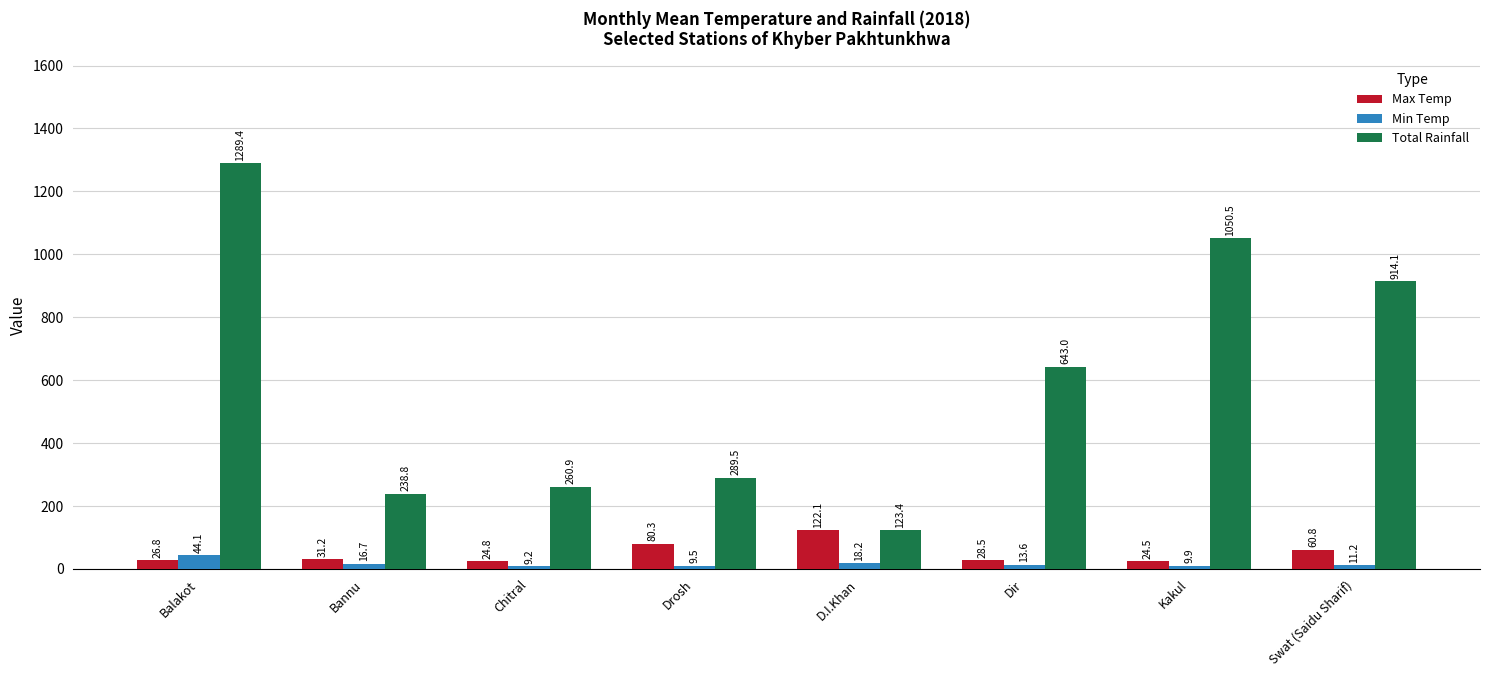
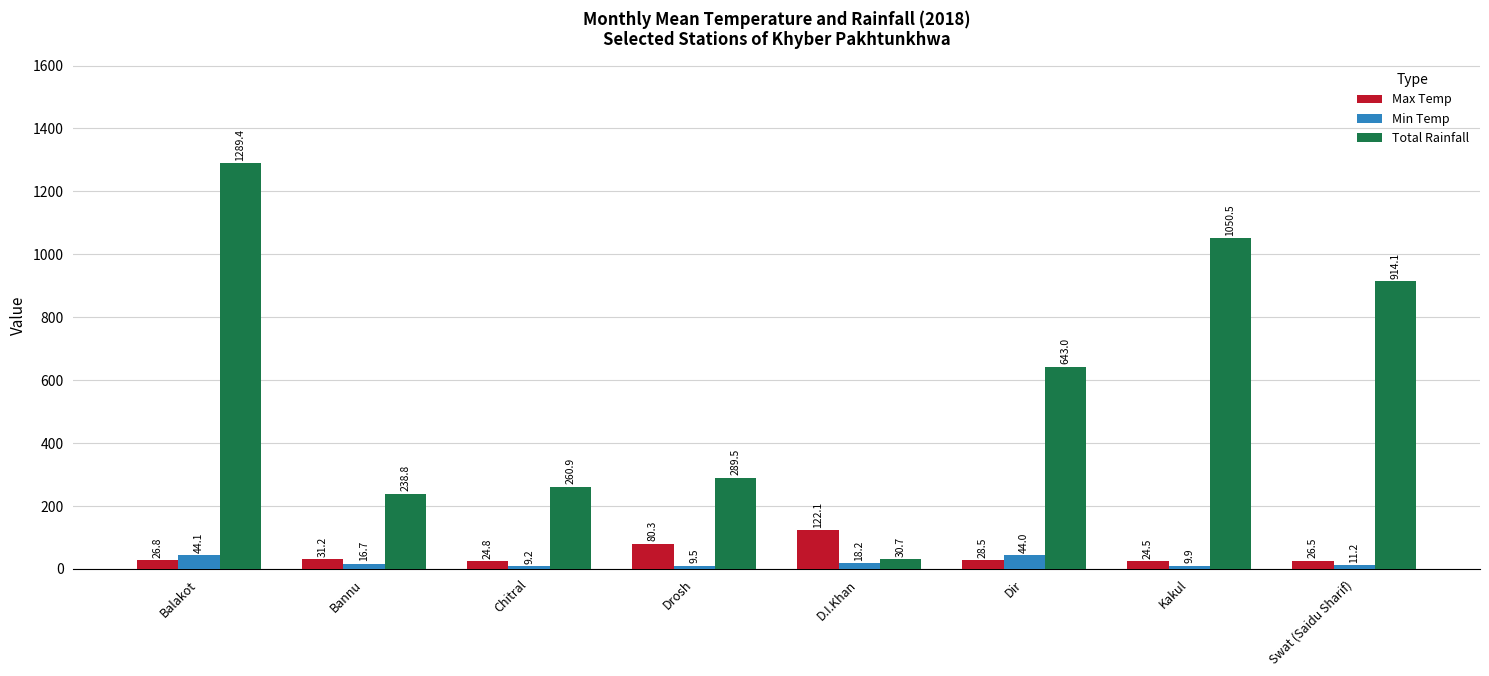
  {
    "Max Temp": {
      "Balakot": 26.8,
      "Bannu": 31.2,
      "Chitral": 24.8,
      "Drosh": 80.3,
      "D.I.Khan": 122.1,
      "Dir": 28.5,
      "Kakul": 24.5,
-     "Swat (Saidu Sharif)": 60.8
+     "Swat (Saidu Sharif)": 26.5
    },
    "Min Temp": {
      "Balakot": 44.1,
      "Bannu": 16.7,
      "Chitral": 9.2,
      "Drosh": 9.5,
      "D.I.Khan": 18.2,
-     "Dir": 13.6,
+     "Dir": 44.0,
      "Kakul": 9.9,
      "Swat (Saidu Sharif)": 11.2
    },
    "Total Rainfall": {
      "Balakot": 1289.4,
      "Bannu": 238.8,
      "Chitral": 260.9,
      "Drosh": 289.5,
-     "D.I.Khan": 123.4,
+     "D.I.Khan": 30.7,
      "Dir": 643.0,
      "Kakul": 1050.5,
      "Swat (Saidu Sharif)": 914.1
    }
  }
